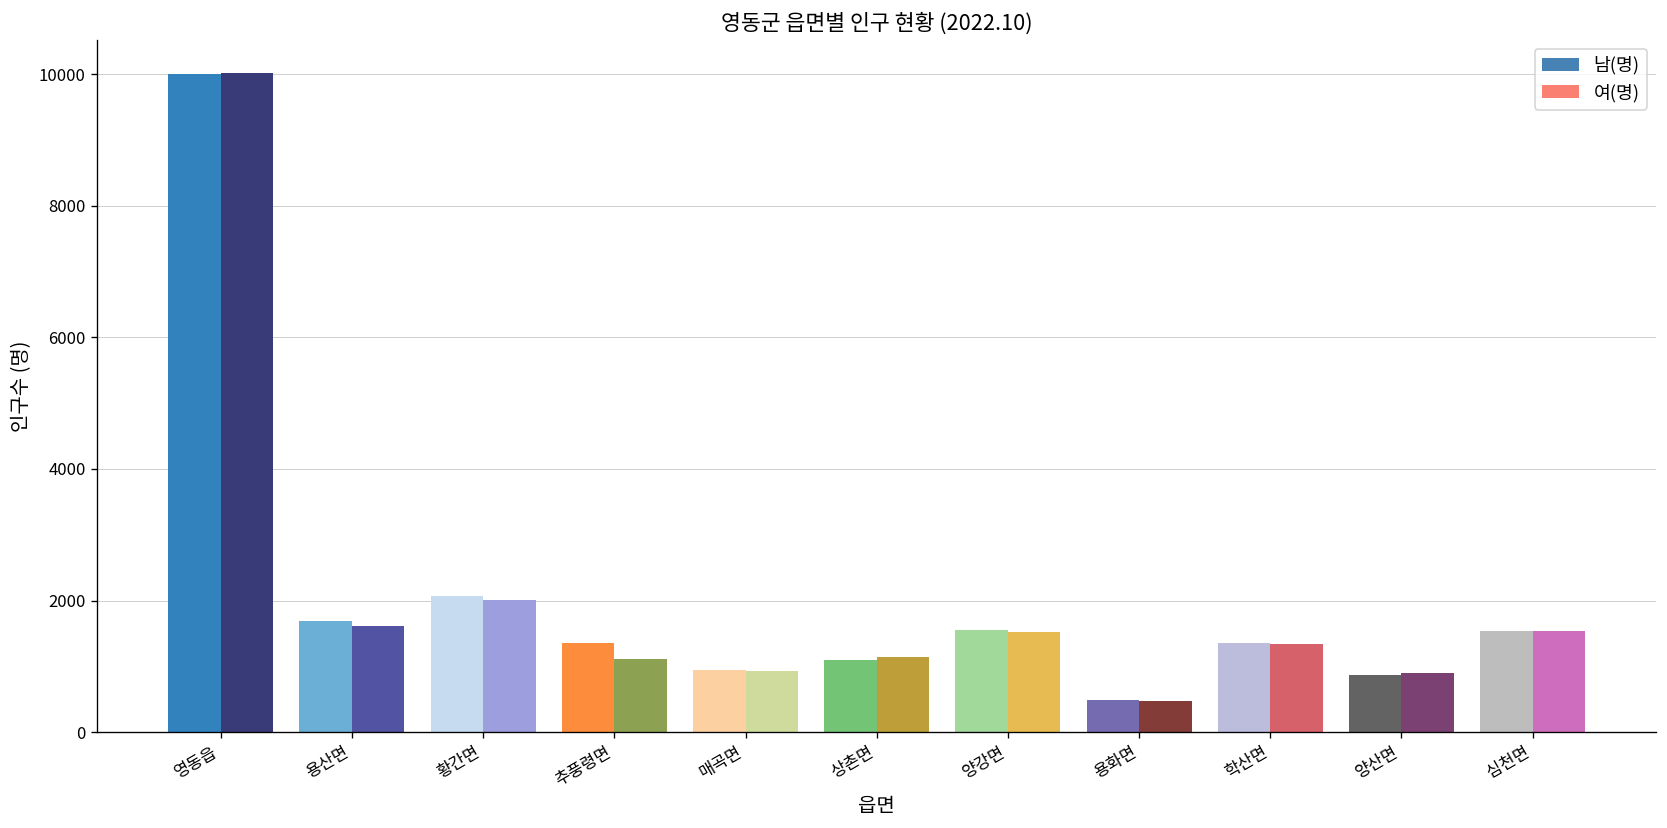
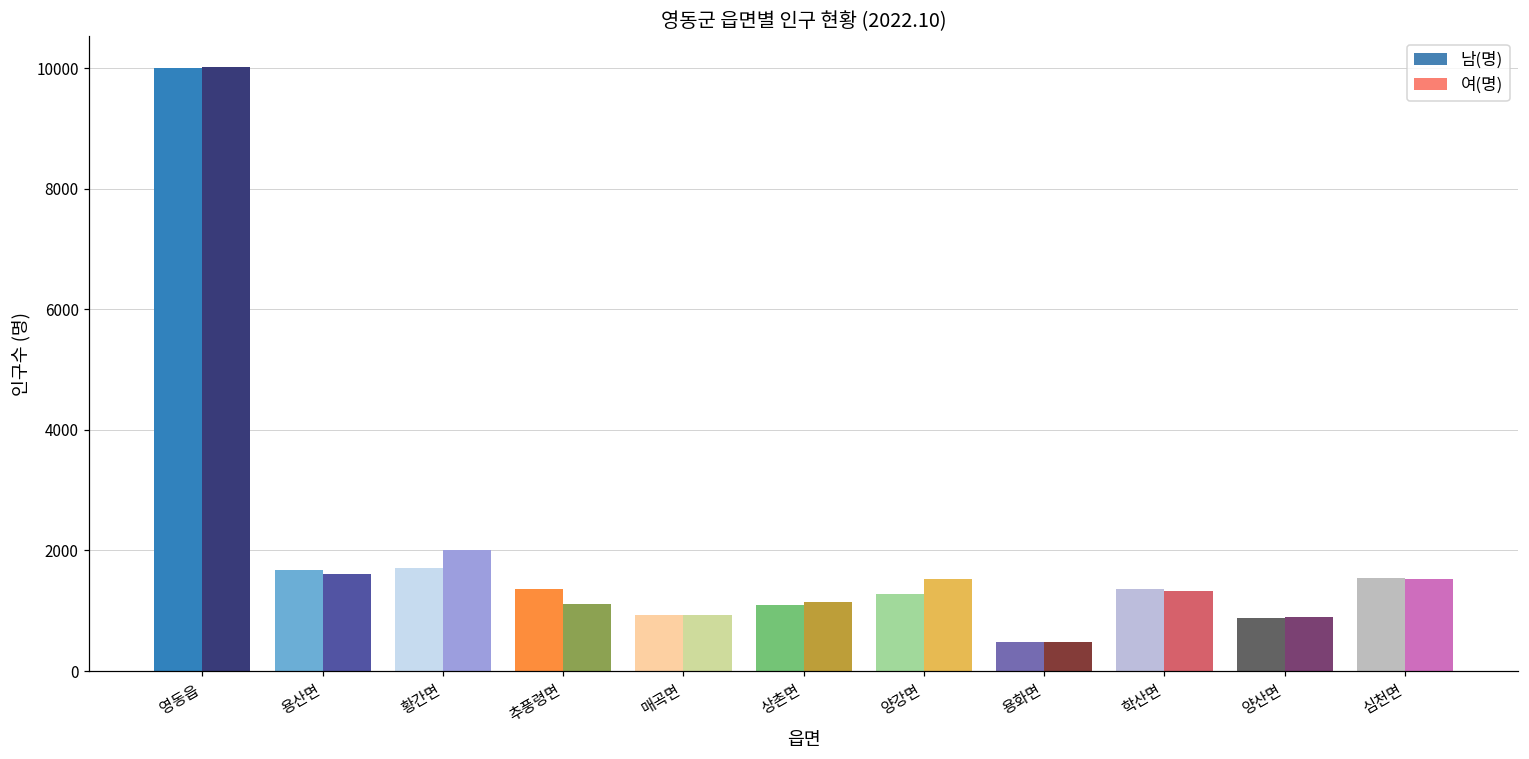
  {
    "남(명)": {
      "영동읍": 10000,
      "용산면": 1700,
-     "황간면": 2100,
+     "황간면": 1700,
      "추풍령면": 1400,
      "매곡면": 900,
      "상촌면": 1100,
-     "양강면": 1600,
+     "양강면": 1300,
      "용화면": 500,
      "학산면": 1400,
      "양산면": 900,
      "심천면": 1500
    }
  }
